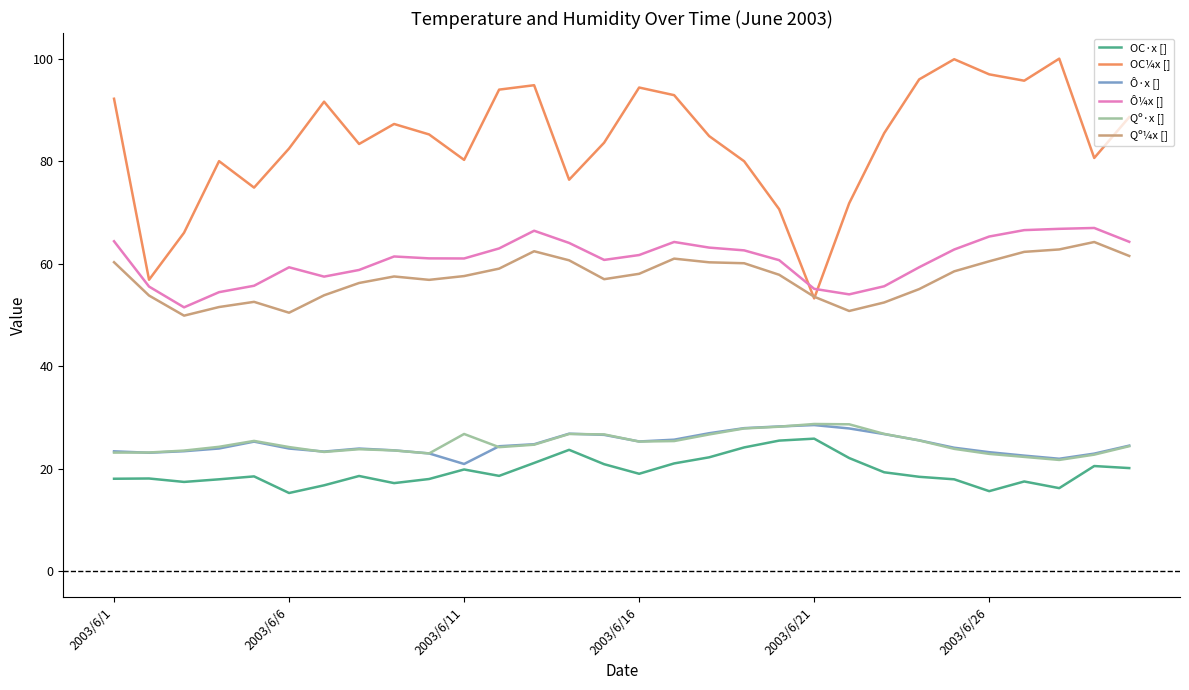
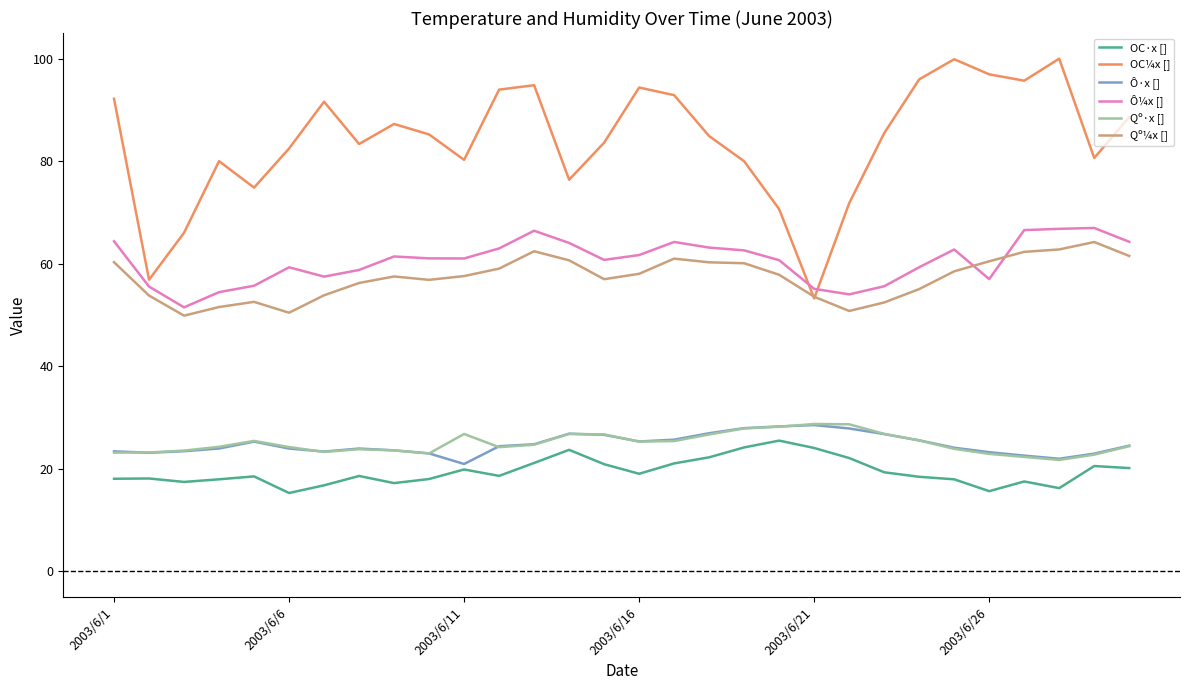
  {
    "OC·x []": {
      "2003/6/1": 18,
      "2003/6/6": 15,
      "2003/6/11": 20,
      "2003/6/16": 19,
-     "2003/6/21": 26,
+     "2003/6/21": 24,
      "2003/6/26": 16
    },
    "Ô·x []": {
      "2003/6/11": 21
    },
    "Ô¼x []": {
      "2003/6/1": 64,
      "2003/6/6": 59,
      "2003/6/11": 61,
      "2003/6/16": 62,
      "2003/6/21": 55,
-     "2003/6/26": 65
+     "2003/6/26": 57
    },
    "Qº·x []": {
      "2003/6/11": 27
    }
  }
